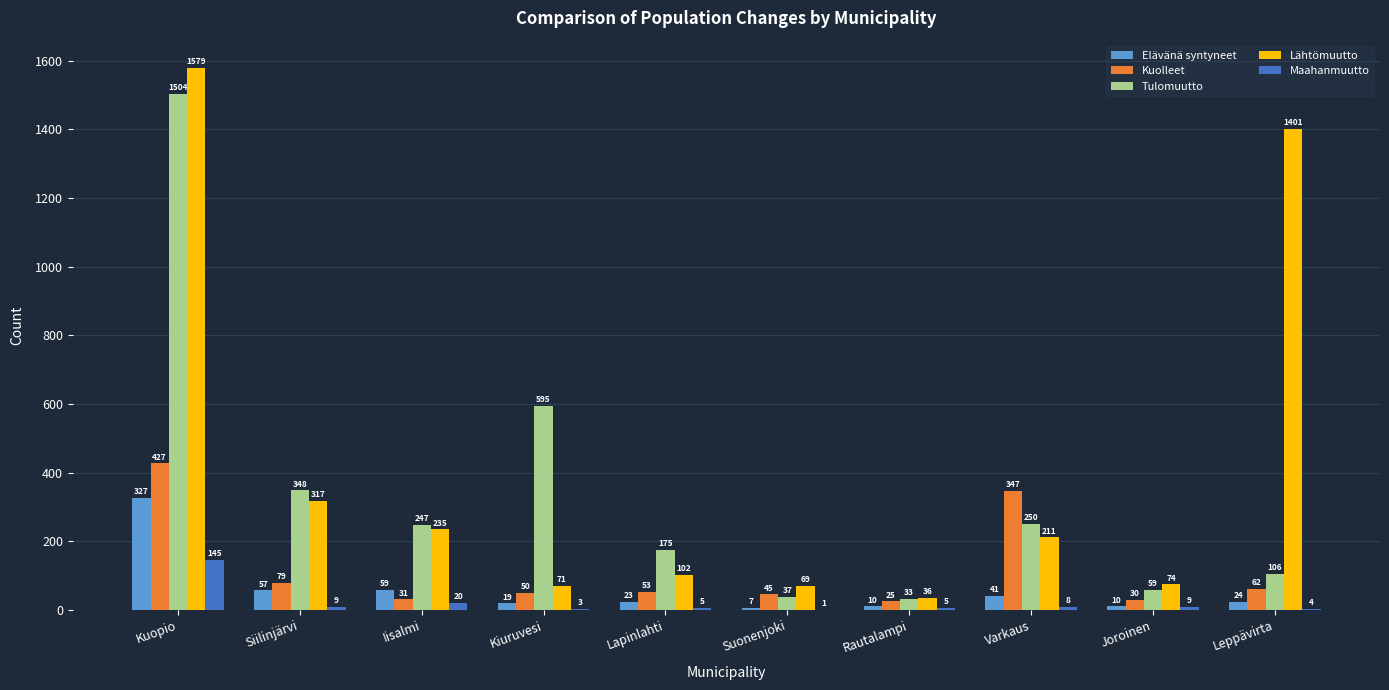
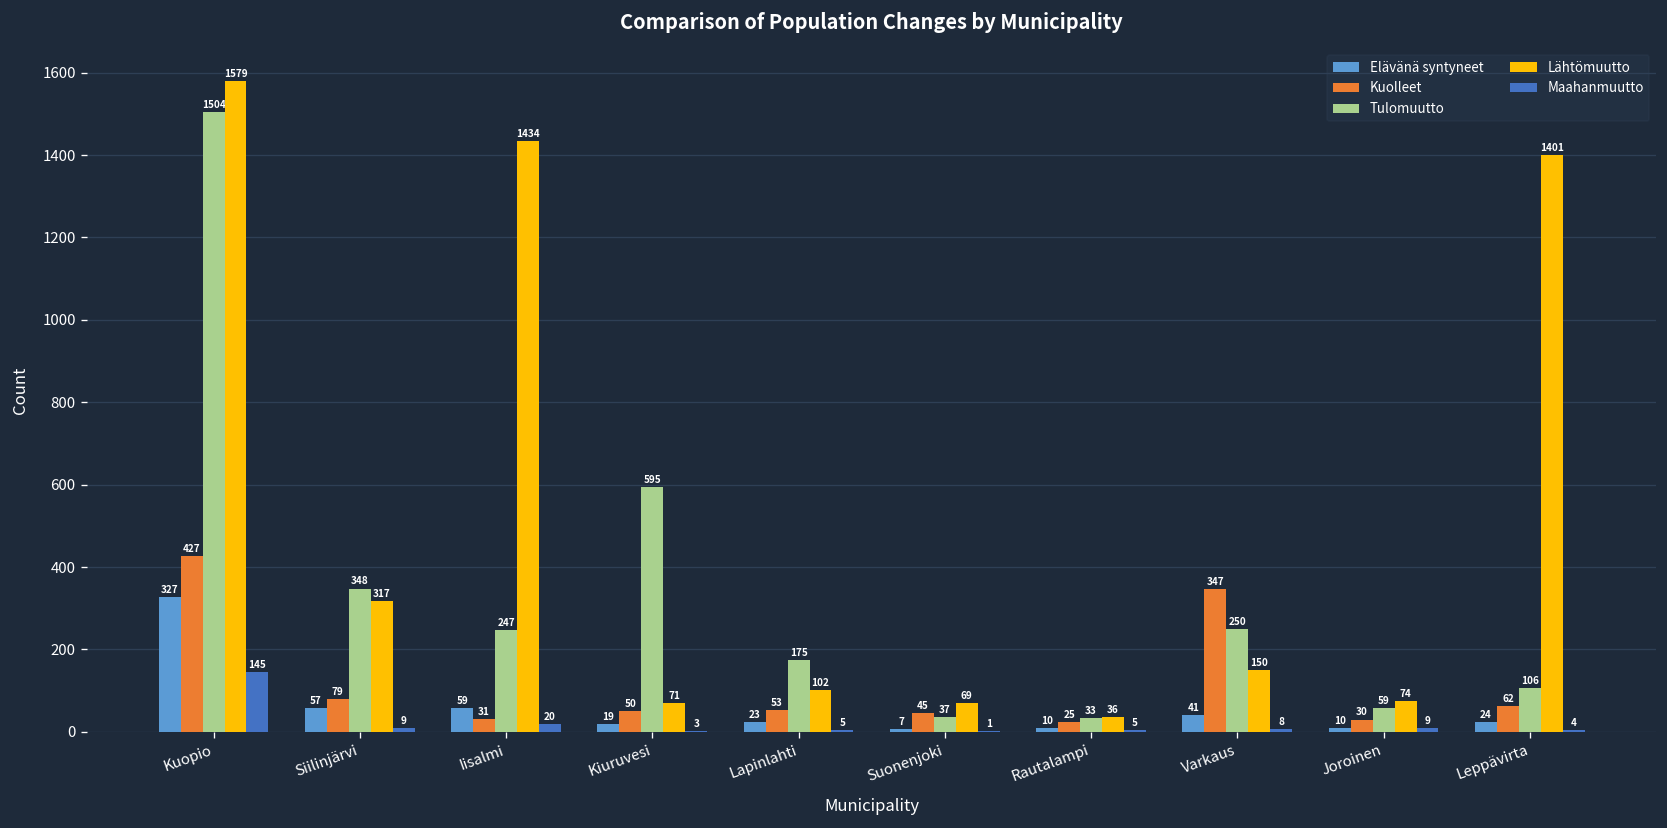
  {
    "Kuolleet": {
      "Kuopio": 427,
      "Siilinjärvi": 79,
      "Iisalmi": 31,
      "Kiuruvesi": 50,
      "Lapinlahti": 53,
      "Suonenjoki": 45,
      "Rautalampi": 25,
      "Varkaus": 347,
      "Joroinen": 30,
      "Leppävirta": 62
    },
    "Tulomuutto": {
      "Kuopio": 1504,
      "Siilinjärvi": 348,
      "Iisalmi": 247,
      "Kiuruvesi": 595,
      "Lapinlahti": 175,
      "Suonenjoki": 37,
      "Rautalampi": 33,
      "Varkaus": 250,
      "Joroinen": 59,
      "Leppävirta": 106
    },
    "Lähtömuutto": {
      "Kuopio": 1579,
      "Siilinjärvi": 317,
-     "Iisalmi": 235,
+     "Iisalmi": 1434,
      "Kiuruvesi": 71,
      "Lapinlahti": 102,
      "Suonenjoki": 69,
      "Rautalampi": 36,
-     "Varkaus": 211,
+     "Varkaus": 150,
      "Joroinen": 74,
      "Leppävirta": 1401
    }
  }
